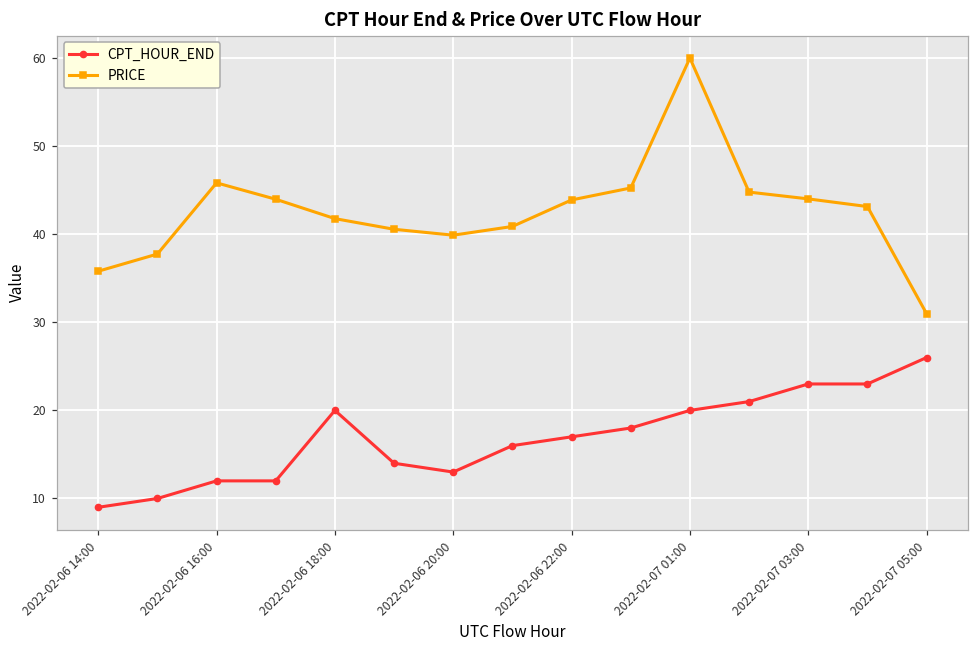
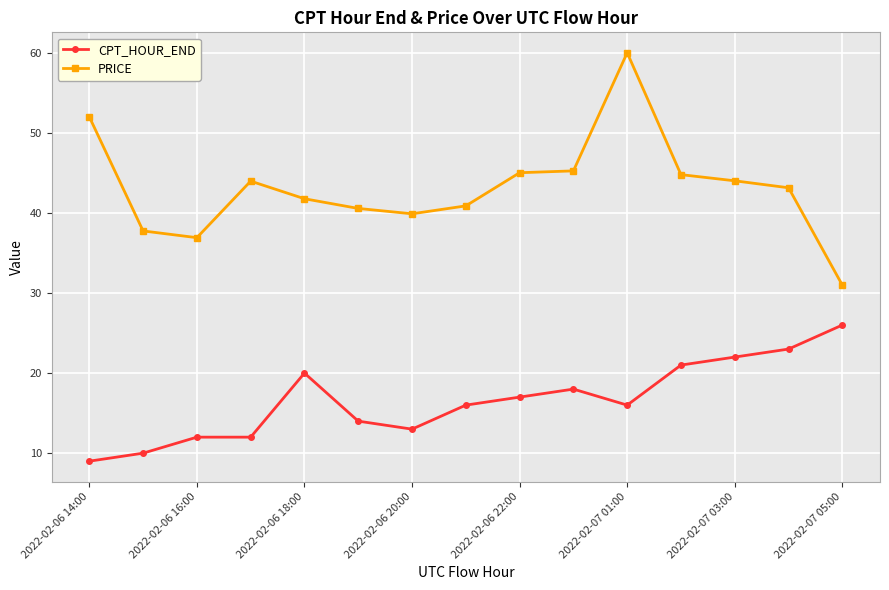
  {
    "CPT_HOUR_END": {
      "2022-02-06 14:00": 9,
      "2022-02-06 16:00": 12,
      "2022-02-06 18:00": 20,
      "2022-02-06 20:00": 13,
      "2022-02-06 22:00": 17,
-     "2022-02-07 01:00": 20,
-     "2022-02-07 03:00": 23,
+     "2022-02-07 01:00": 16,
+     "2022-02-07 03:00": 22,
      "2022-02-07 05:00": 26
    },
    "PRICE": {
-     "2022-02-06 14:00": 36,
-     "2022-02-06 16:00": 46,
+     "2022-02-06 14:00": 52,
+     "2022-02-06 16:00": 37,
      "2022-02-06 18:00": 42,
      "2022-02-06 20:00": 40,
-     "2022-02-06 22:00": 44,
+     "2022-02-06 22:00": 45,
      "2022-02-07 01:00": 60,
      "2022-02-07 03:00": 44,
      "2022-02-07 05:00": 31
    }
  }
